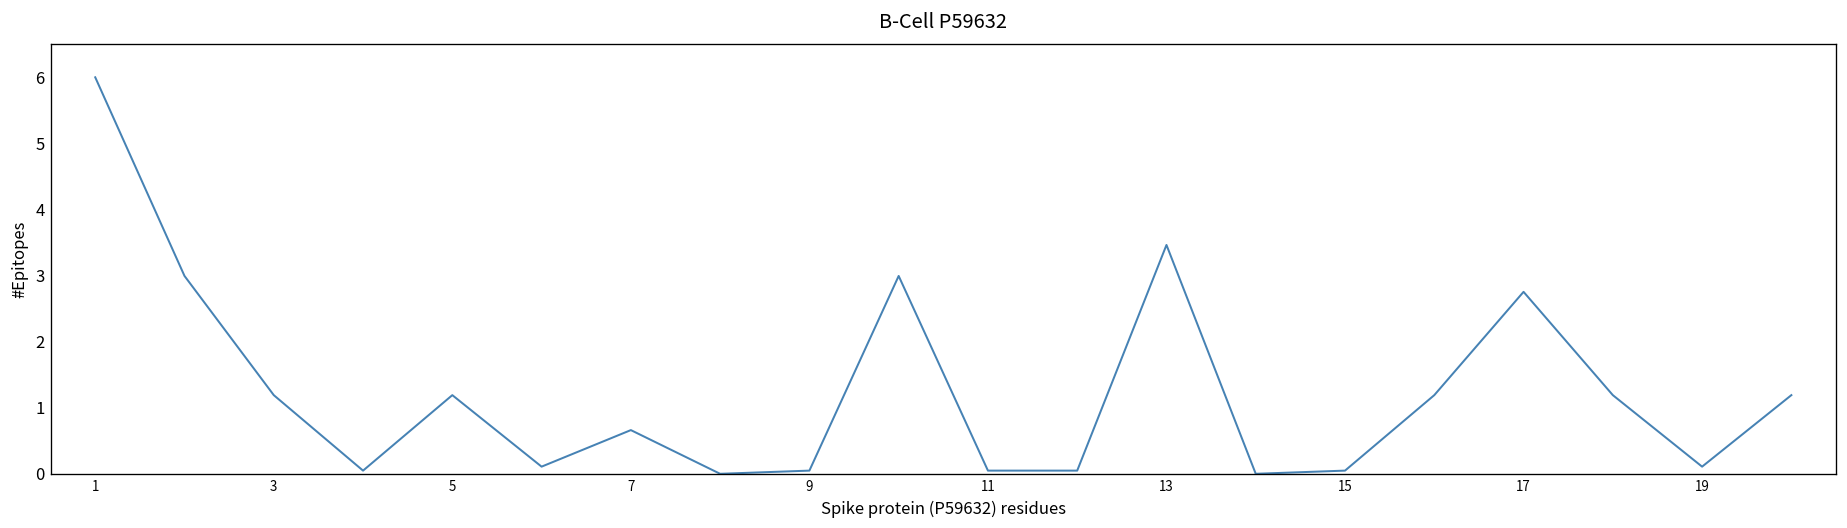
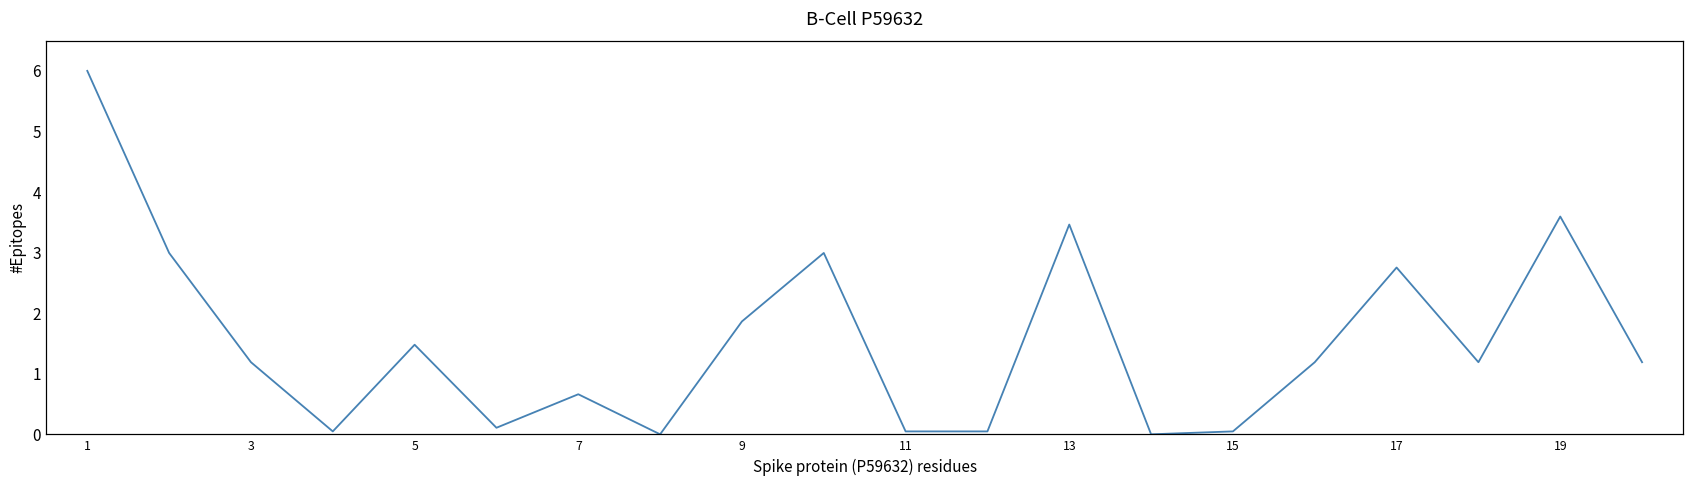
  {
    "1": 6.0,
    "3": 1.2,
-   "5": 1.2,
+   "5": 1.5,
    "7": 0.7,
-   "9": 0.0,
+   "9": 1.9,
    "11": 0.0,
    "13": 3.5,
    "15": 0.0,
    "17": 2.8,
-   "19": 0.1
+   "19": 3.6
  }
